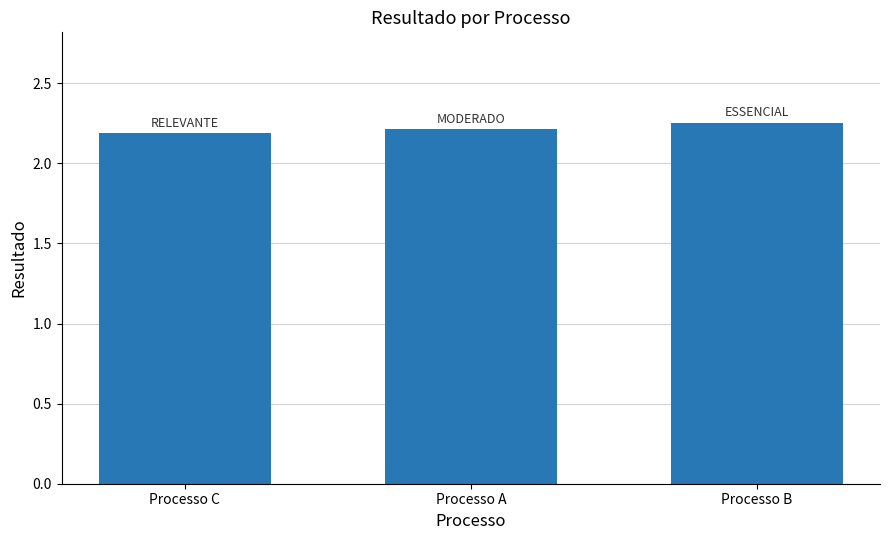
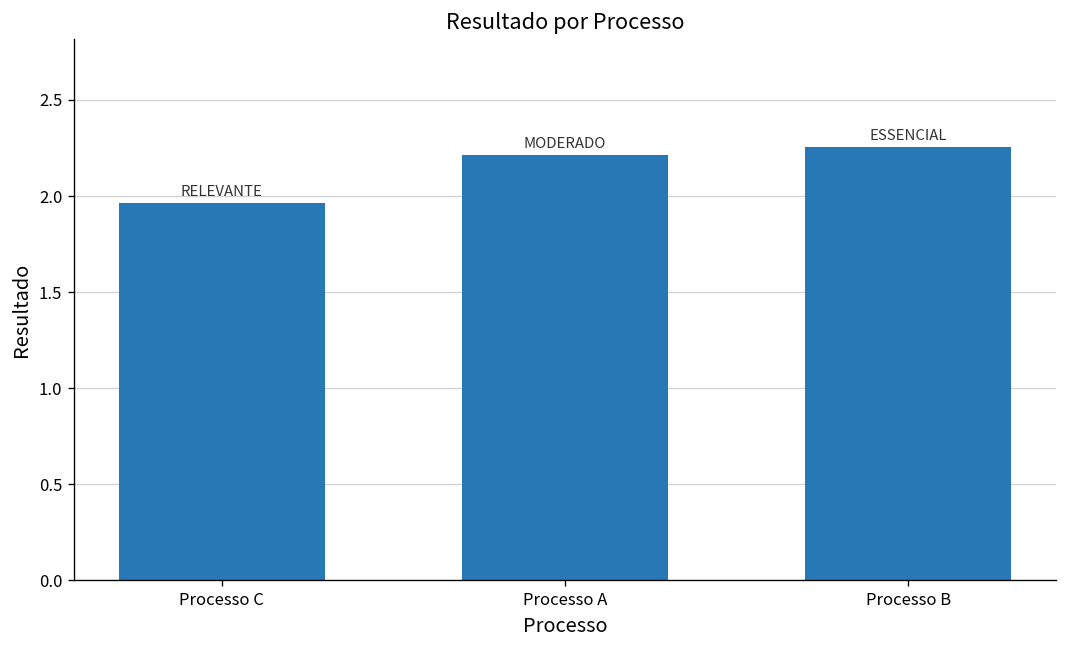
  {
-   "Processo C": 2.19,
+   "Processo C": 1.96,
    "Processo A": 2.21,
    "Processo B": 2.25
  }
